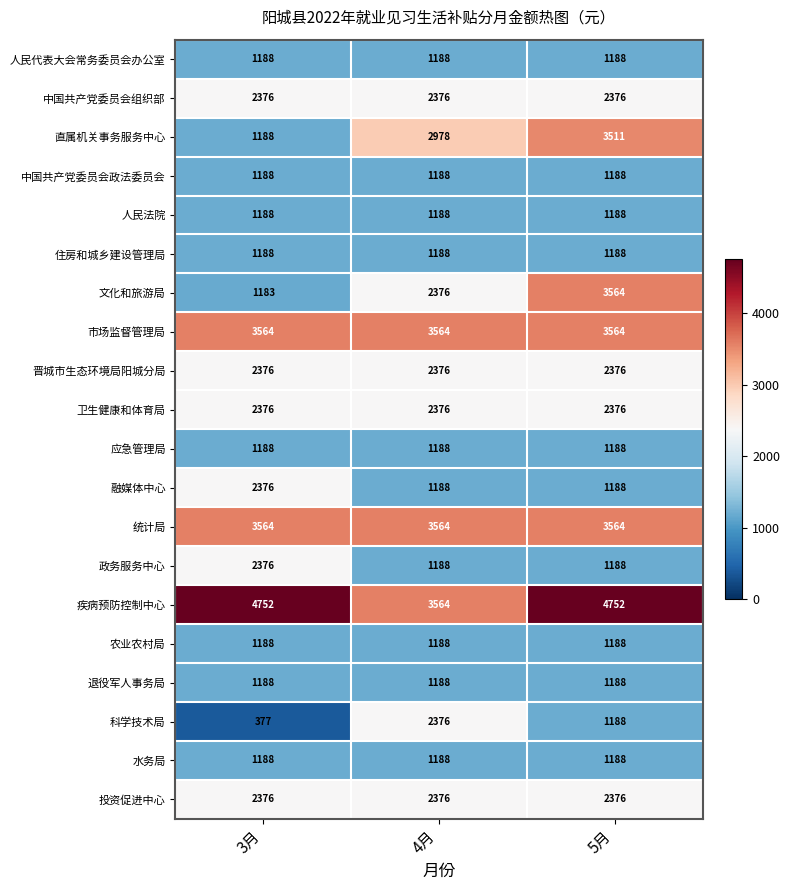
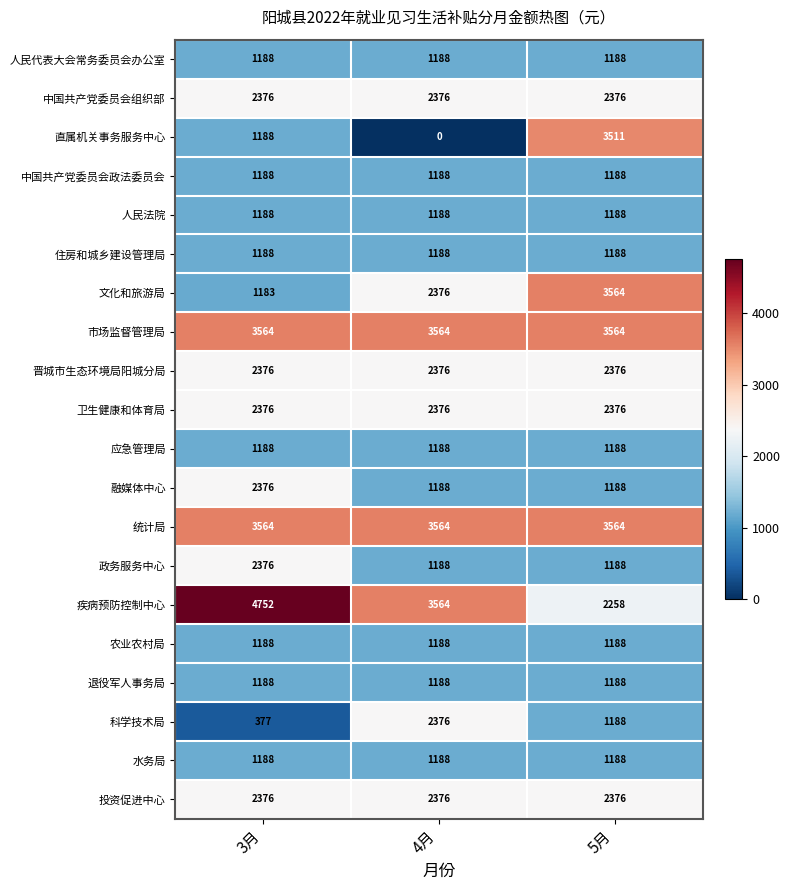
  {
    "人民代表大会常务委员会办公室": {
      "3月": 1188,
      "4月": 1188,
      "5月": 1188
    },
    "中国共产党委员会组织部": {
      "3月": 2376,
      "4月": 2376,
      "5月": 2376
    },
    "直属机关事务服务中心": {
      "3月": 1188,
-     "4月": 2978,
+     "4月": 0,
      "5月": 3511
    },
    "中国共产党委员会政法委员会": {
      "3月": 1188,
      "4月": 1188,
      "5月": 1188
    },
    "人民法院": {
      "3月": 1188,
      "4月": 1188,
      "5月": 1188
    },
    "住房和城乡建设管理局": {
      "3月": 1188,
      "4月": 1188,
      "5月": 1188
    },
    "文化和旅游局": {
      "3月": 1183,
      "4月": 2376,
      "5月": 3564
    },
    "市场监督管理局": {
      "3月": 3564,
      "4月": 3564,
      "5月": 3564
    },
    "晋城市生态环境局阳城分局": {
      "3月": 2376,
      "4月": 2376,
      "5月": 2376
    },
    "卫生健康和体育局": {
      "3月": 2376,
      "4月": 2376,
      "5月": 2376
    },
    "应急管理局": {
      "3月": 1188,
      "4月": 1188,
      "5月": 1188
    },
    "融媒体中心": {
      "3月": 2376,
      "4月": 1188,
      "5月": 1188
    },
    "统计局": {
      "3月": 3564,
      "4月": 3564,
      "5月": 3564
    },
    "政务服务中心": {
      "3月": 2376,
      "4月": 1188,
      "5月": 1188
    },
    "疾病预防控制中心": {
      "3月": 4752,
      "4月": 3564,
-     "5月": 4752
+     "5月": 2258
    },
    "农业农村局": {
      "3月": 1188,
      "4月": 1188,
      "5月": 1188
    },
    "退役军人事务局": {
      "3月": 1188,
      "4月": 1188,
      "5月": 1188
    },
    "科学技术局": {
      "3月": 377,
      "4月": 2376,
      "5月": 1188
    },
    "水务局": {
      "3月": 1188,
      "4月": 1188,
      "5月": 1188
    },
    "投资促进中心": {
      "3月": 2376,
      "4月": 2376,
      "5月": 2376
    }
  }
